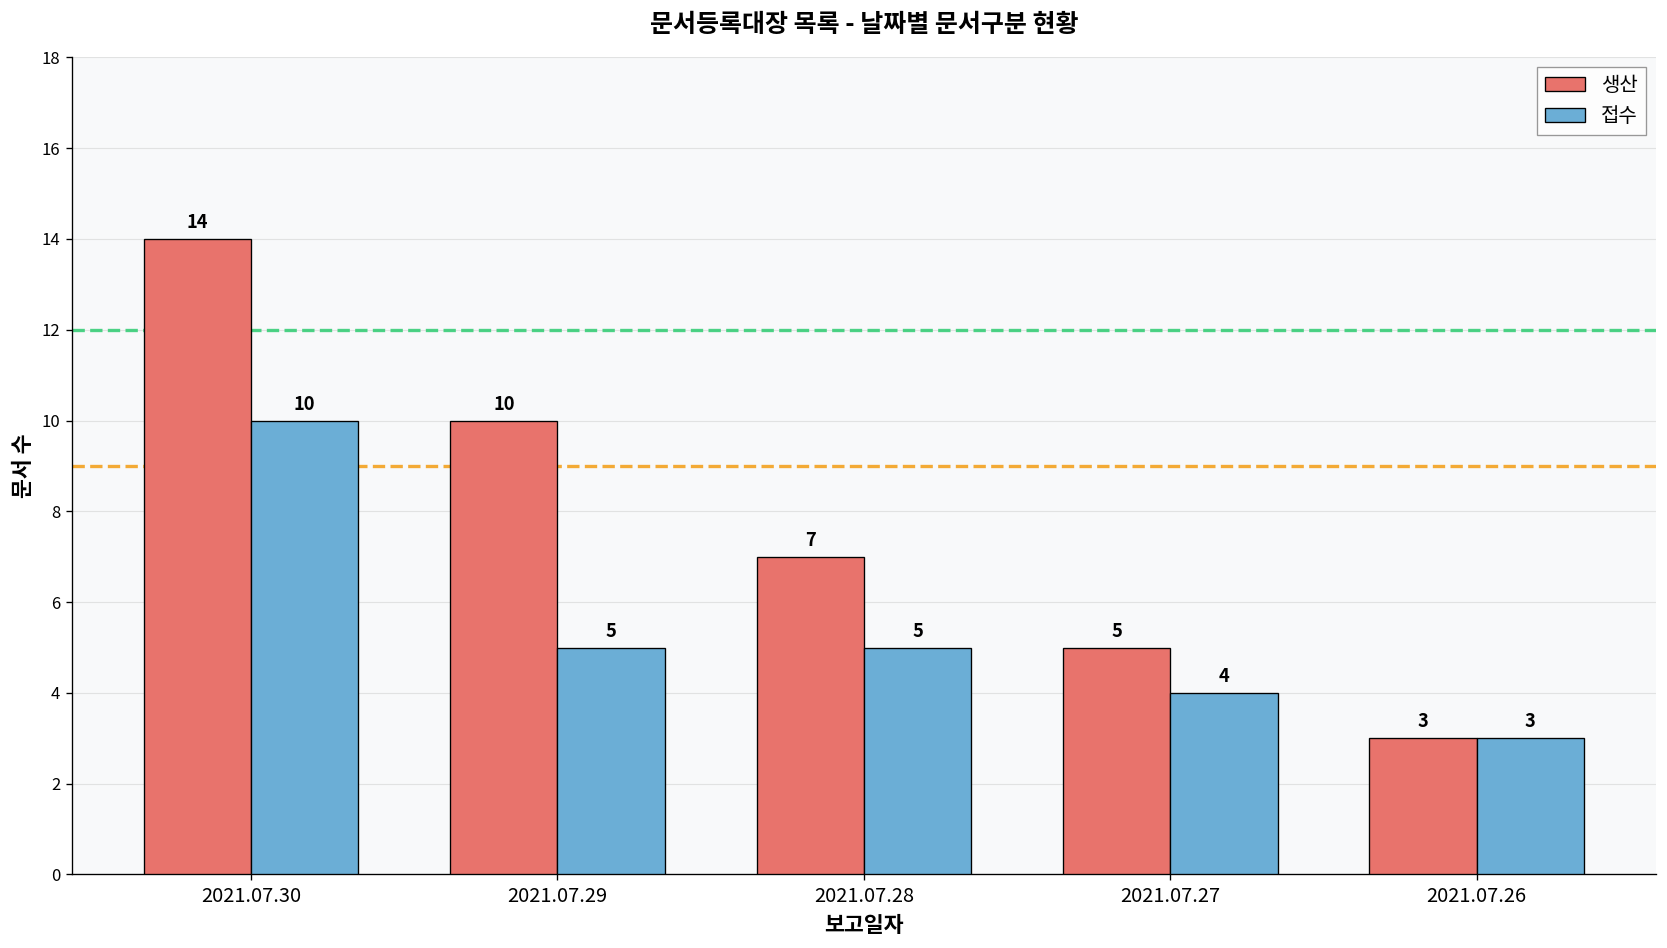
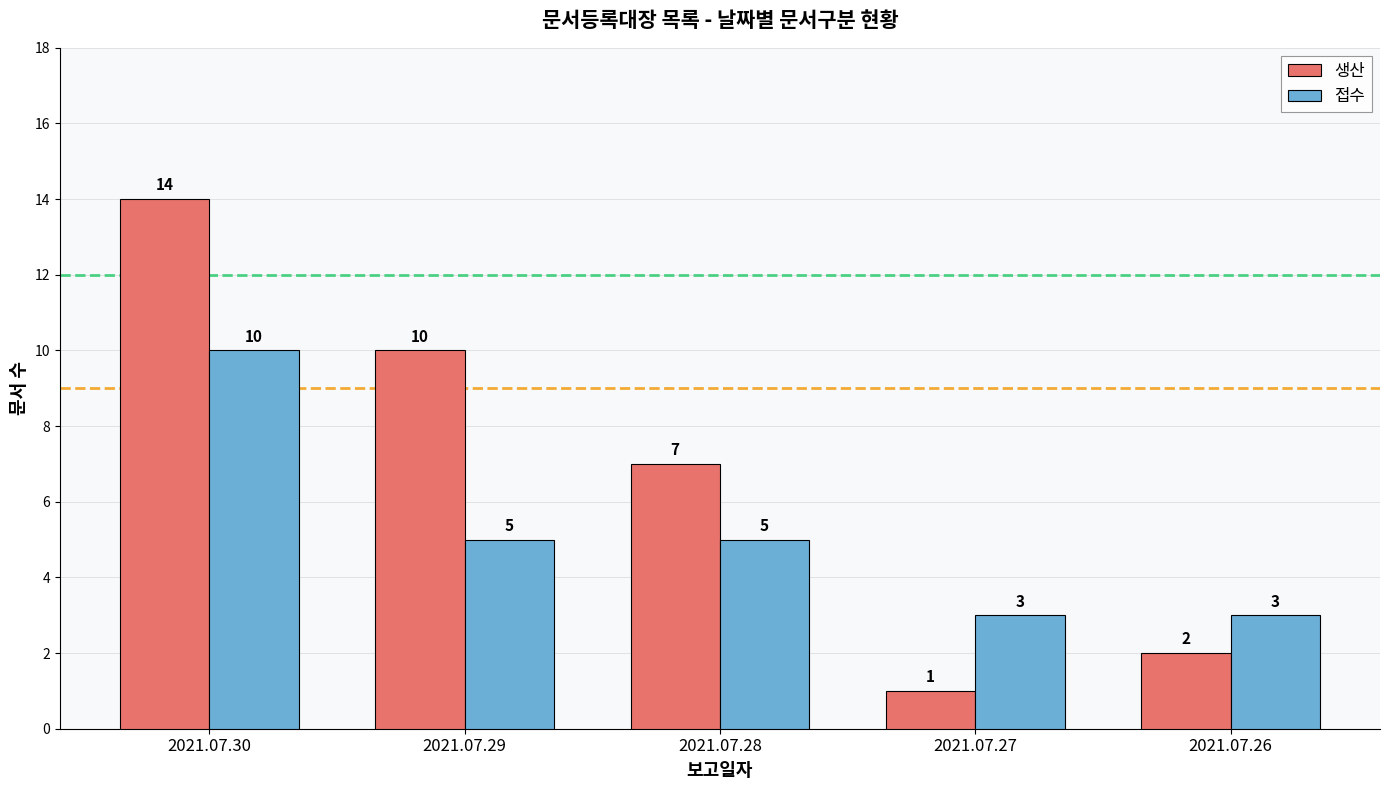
  {
    "생산": {
      "2021.07.30": 14,
      "2021.07.29": 10,
      "2021.07.28": 7,
-     "2021.07.27": 5,
-     "2021.07.26": 3
+     "2021.07.27": 1,
+     "2021.07.26": 2
    },
    "접수": {
      "2021.07.30": 10,
      "2021.07.29": 5,
      "2021.07.28": 5,
-     "2021.07.27": 4,
+     "2021.07.27": 3,
      "2021.07.26": 3
    }
  }
